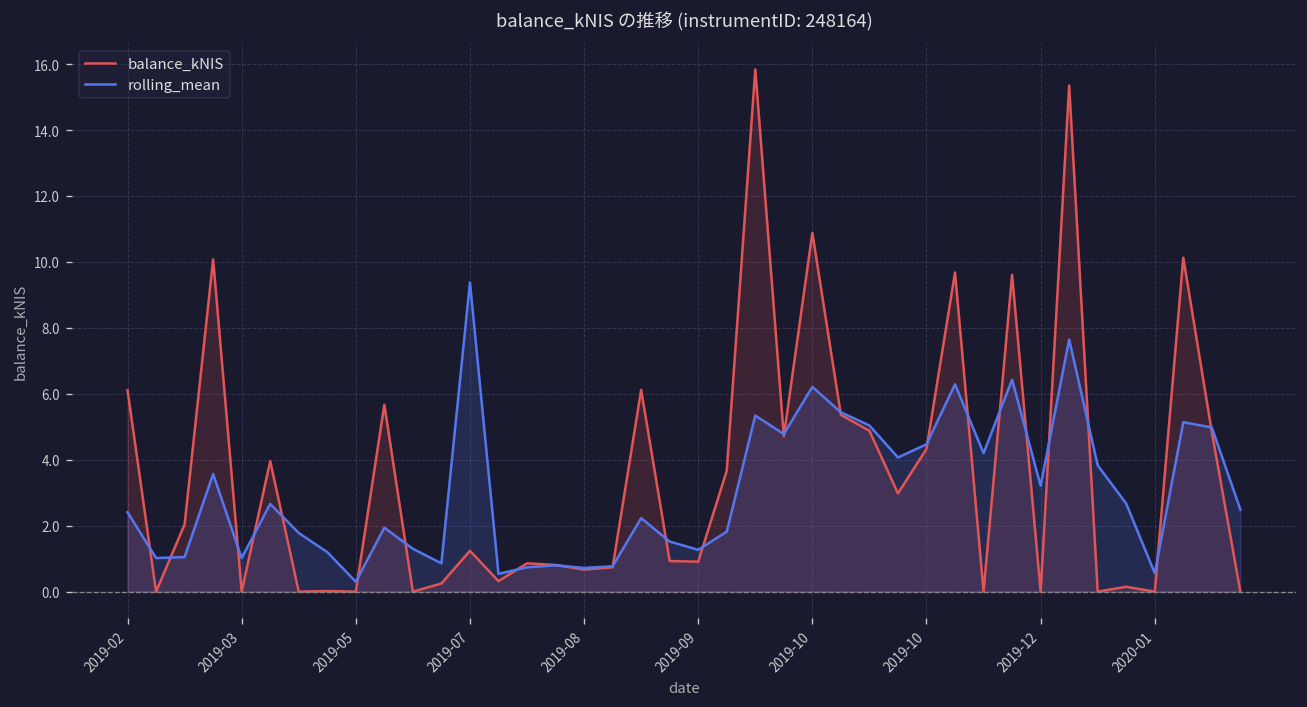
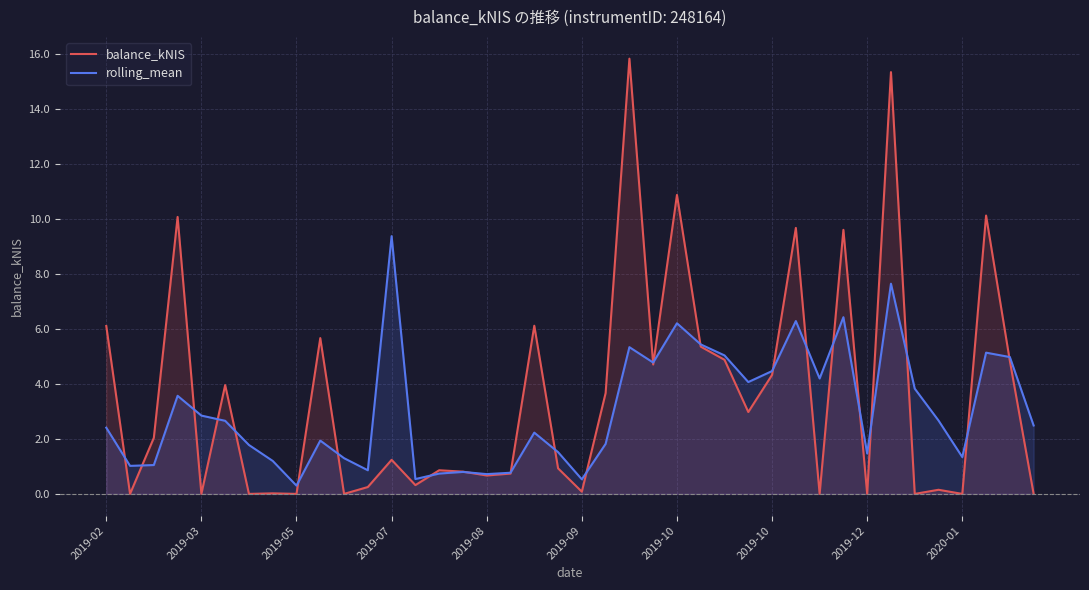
  {
    "balance_kNIS": {
      "2019-02": 6.1,
      "2019-03": 0.0,
      "2019-05": 0.0,
      "2019-07": 1.2,
-     "2019-09": 0.9,
+     "2019-09": 0.1,
      "2019-12": 0.0,
      "2020-01": 0.0
    },
    "rolling_mean": {
      "2019-02": 2.4,
-     "2019-03": 1.0,
+     "2019-03": 2.9,
      "2019-05": 0.3,
      "2019-07": 9.4,
-     "2019-09": 1.3,
-     "2019-12": 3.2,
-     "2020-01": 0.6
+     "2019-09": 0.5,
+     "2019-12": 1.5,
+     "2020-01": 1.3
    }
  }
